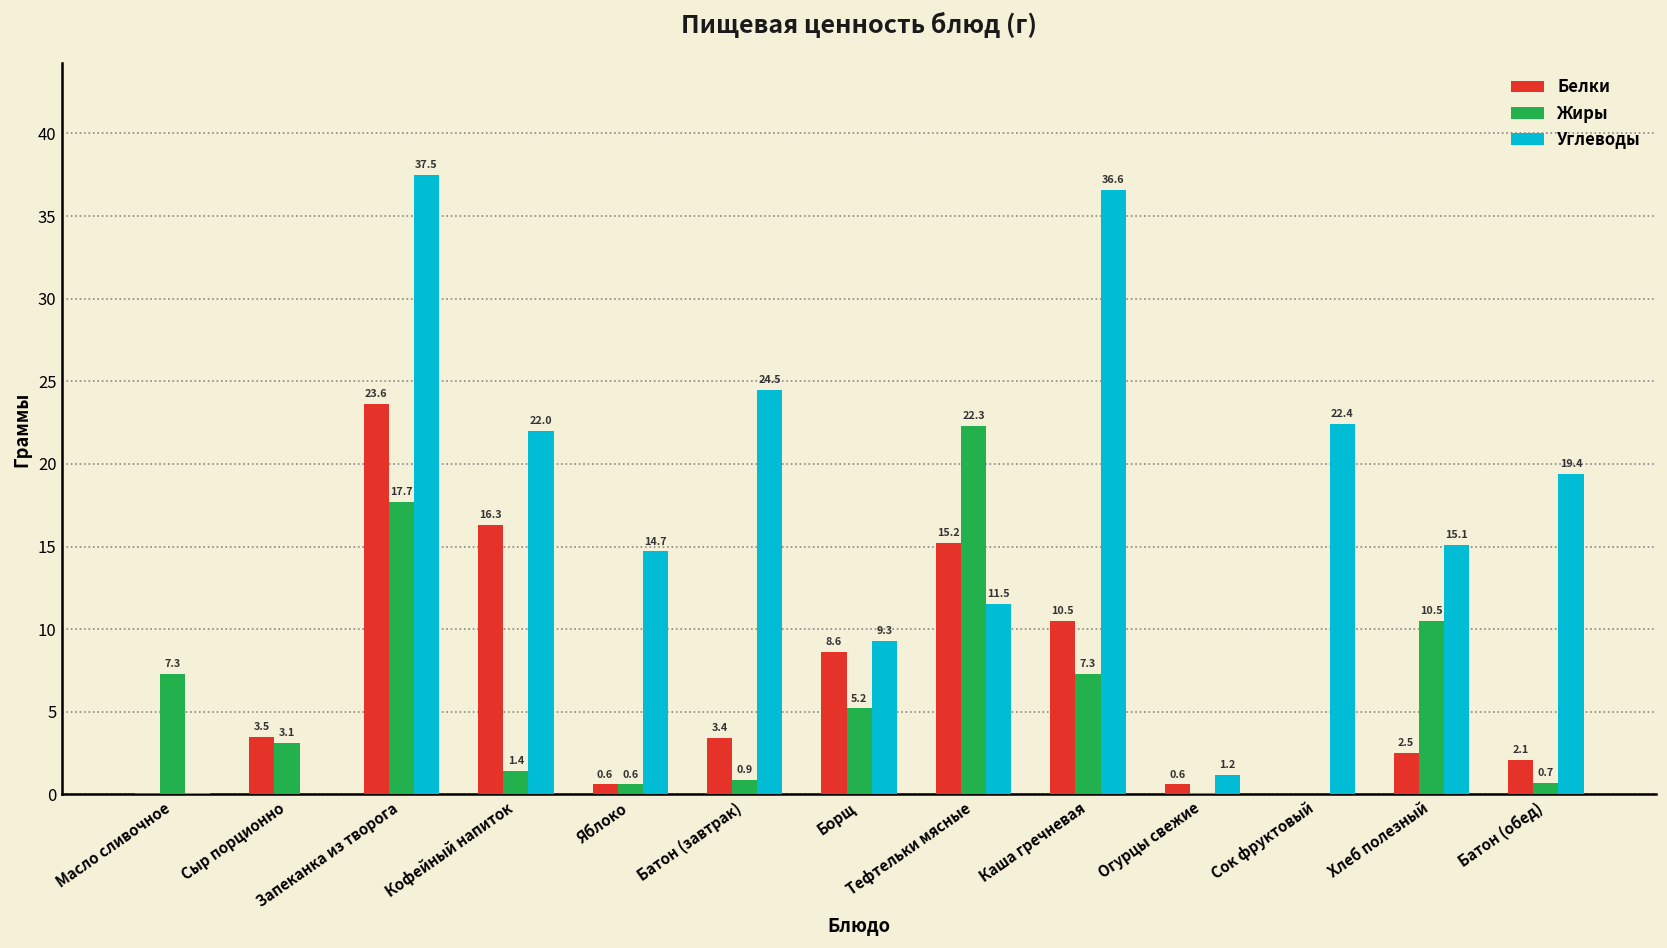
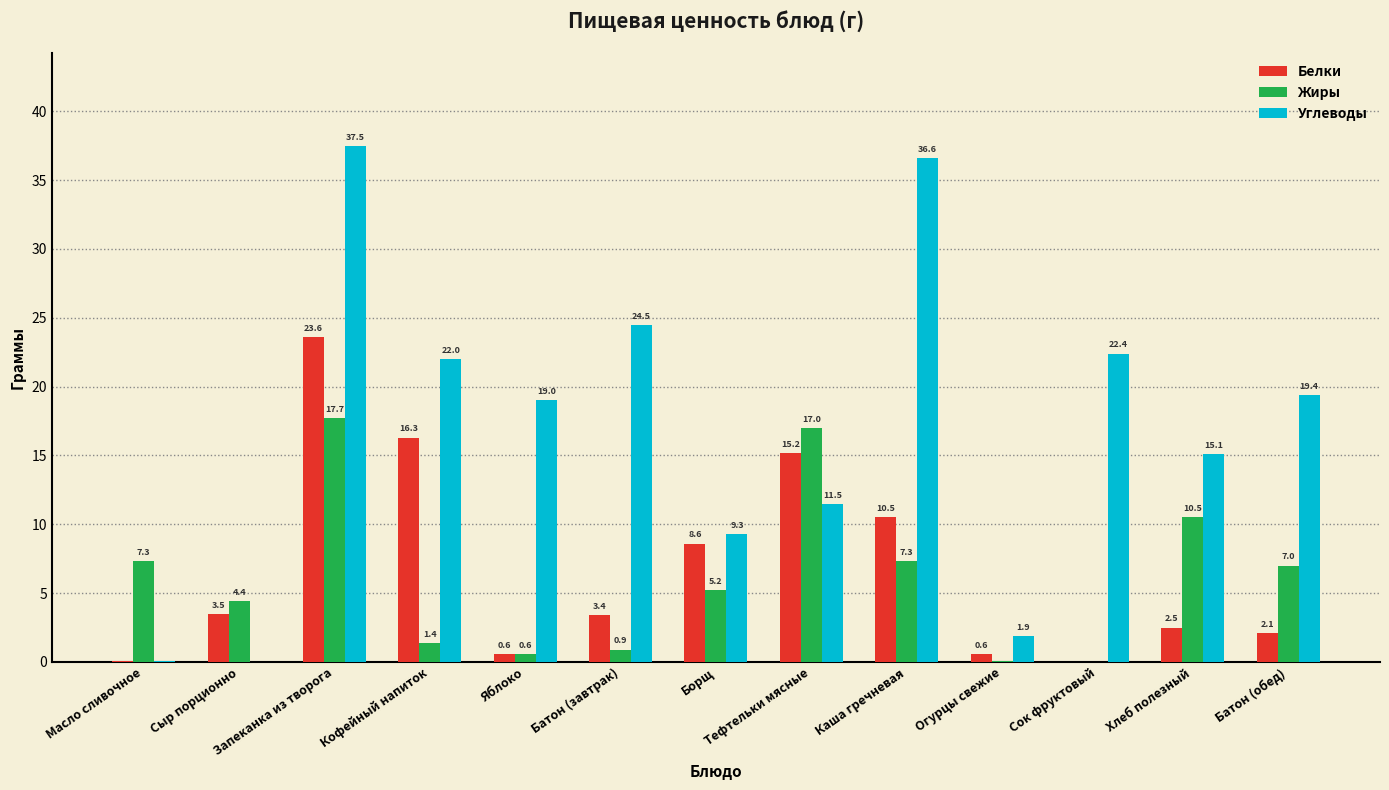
  {
    "Белки": {
      "Сыр порционно": 3.5,
      "Запеканка из творога": 23.6,
      "Кофейный напиток": 16.3,
      "Яблоко": 0.6,
      "Батон (завтрак)": 3.4,
      "Борщ": 8.6,
      "Тефтельки мясные": 15.2,
      "Каша гречневая": 10.5,
      "Огурцы свежие": 0.6,
      "Хлеб полезный": 2.5,
      "Батон (обед)": 2.1
    },
    "Жиры": {
      "Масло сливочное": 7.3,
-     "Сыр порционно": 3.1,
+     "Сыр порционно": 4.4,
      "Запеканка из творога": 17.7,
      "Кофейный напиток": 1.4,
      "Яблоко": 0.6,
      "Батон (завтрак)": 0.9,
      "Борщ": 5.2,
-     "Тефтельки мясные": 22.3,
+     "Тефтельки мясные": 17.0,
      "Каша гречневая": 7.3,
      "Хлеб полезный": 10.5,
-     "Батон (обед)": 0.7
+     "Батон (обед)": 7.0
    },
    "Углеводы": {
      "Запеканка из творога": 37.5,
      "Кофейный напиток": 22.0,
-     "Яблоко": 14.7,
+     "Яблоко": 19.0,
      "Батон (завтрак)": 24.5,
      "Борщ": 9.3,
      "Тефтельки мясные": 11.5,
      "Каша гречневая": 36.6,
-     "Огурцы свежие": 1.2,
+     "Огурцы свежие": 1.9,
      "Сок фруктовый": 22.4,
      "Хлеб полезный": 15.1,
      "Батон (обед)": 19.4
    }
  }
